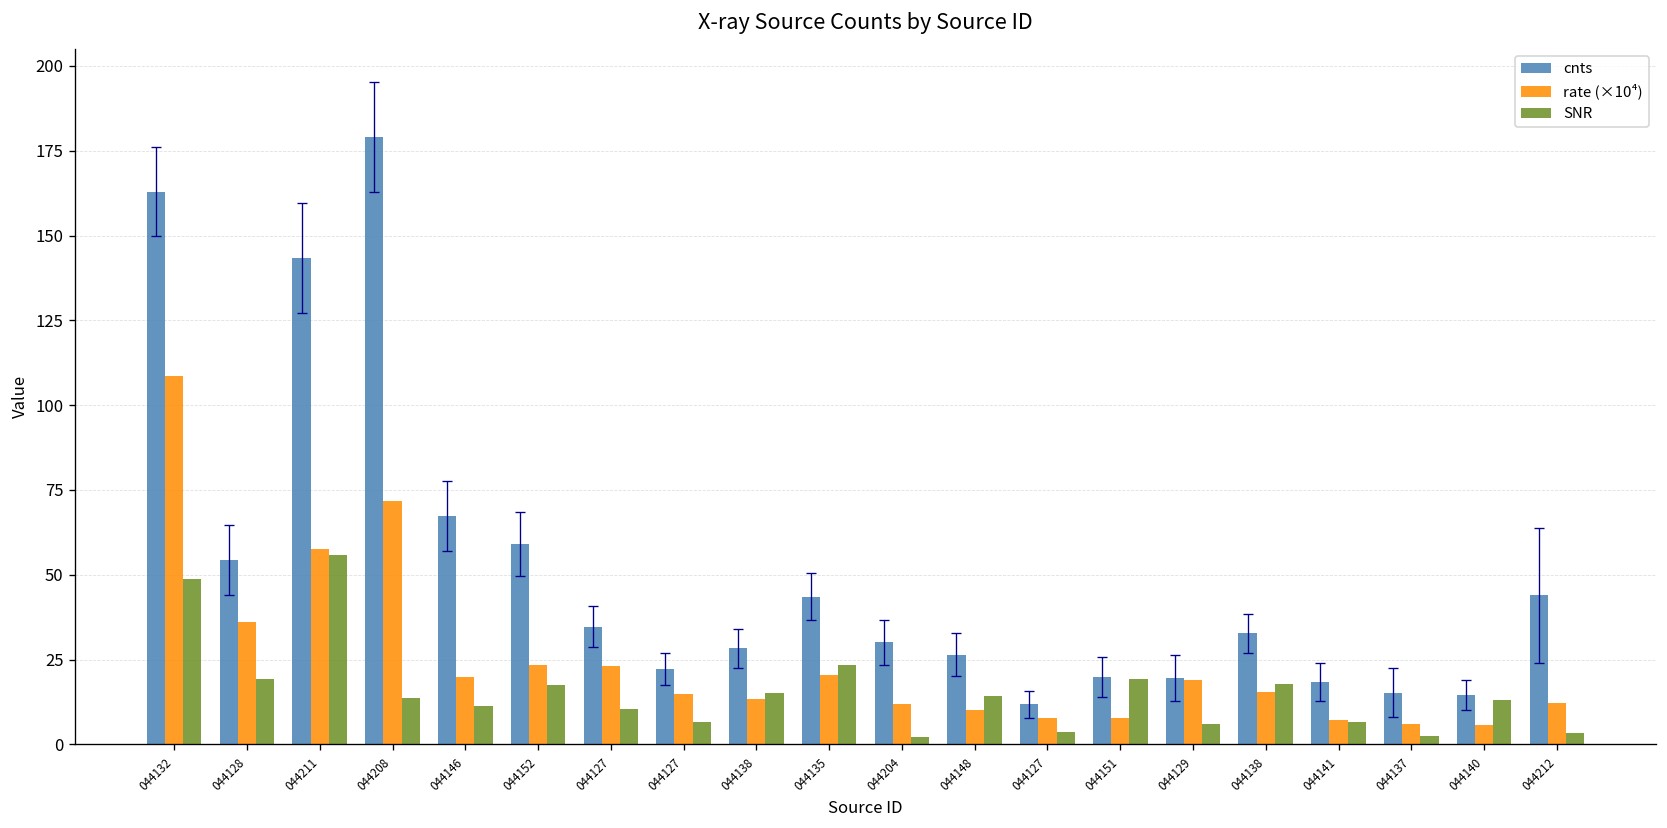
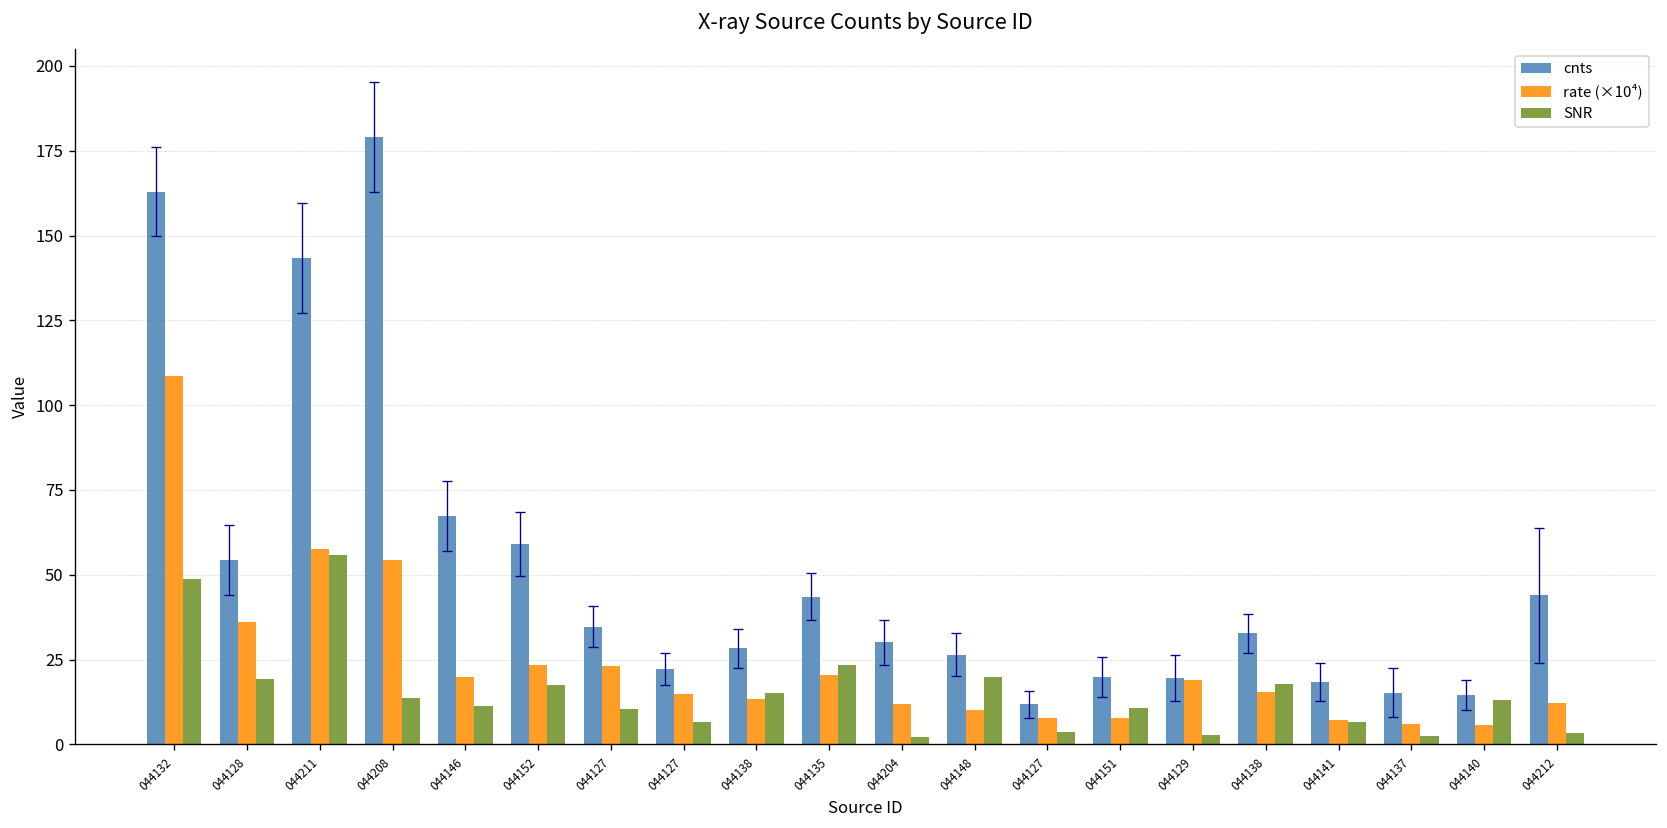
  {
    "rate (×10⁴)": {
      "044132": 108,
      "044128": 36,
      "044211": 58,
-     "044208": 72,
+     "044208": 54,
      "044146": 20,
      "044152": 23,
      "044135": 21,
      "044204": 12,
      "044148": 10,
      "044151": 8,
      "044129": 19,
      "044141": 7,
      "044137": 6,
      "044140": 6,
      "044212": 12
    },
    "SNR": {
      "044132": 49,
      "044128": 19,
      "044211": 56,
      "044208": 14,
      "044146": 11,
      "044152": 18,
      "044135": 24,
      "044204": 2,
-     "044148": 14,
-     "044151": 19,
-     "044129": 6,
+     "044148": 20,
+     "044151": 11,
+     "044129": 3,
      "044141": 7,
      "044137": 3,
      "044140": 13,
      "044212": 3
    }
  }
